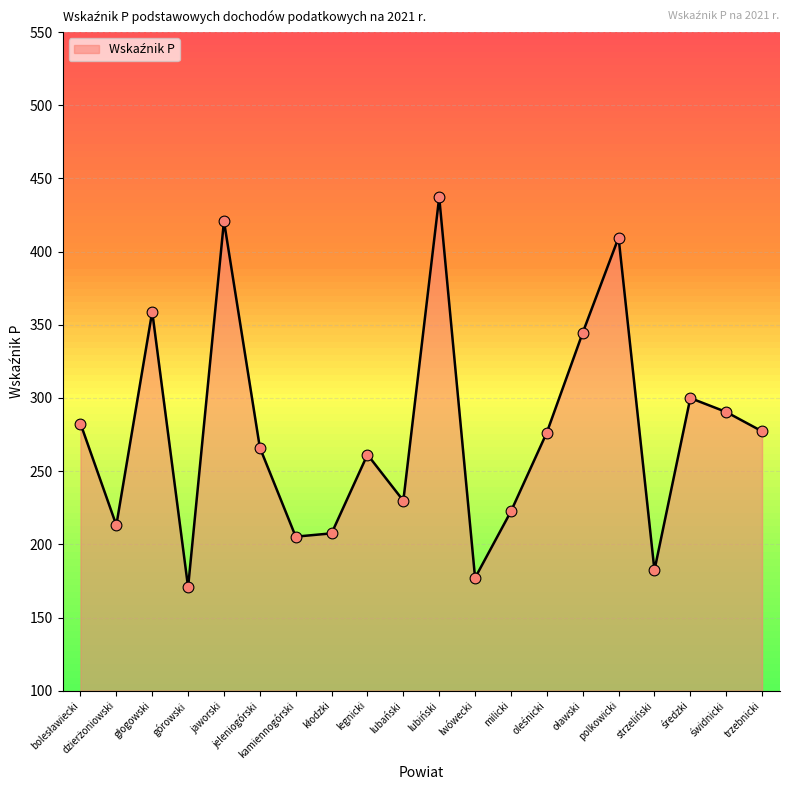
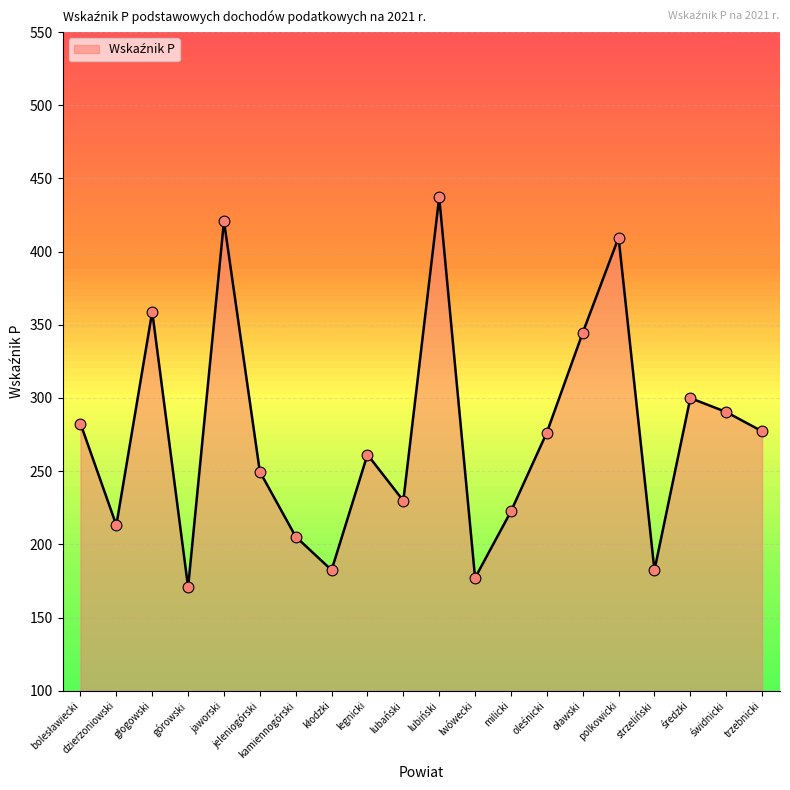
  {
    "bolesławiecki": 283,
    "dzierżoniowski": 213,
    "głogowski": 359,
    "górowski": 171,
    "jaworski": 421,
-   "jeleniogórski": 266,
+   "jeleniogórski": 250,
    "kamiennogórski": 205,
-   "kłodzki": 208,
+   "kłodzki": 182,
    "legnicki": 261,
    "lubański": 230,
    "lubiński": 437,
    "lwówecki": 177,
    "milicki": 223,
    "oleśnicki": 276,
    "oławski": 345,
    "polkowicki": 410,
    "strzeliński": 182,
    "średzki": 300,
    "świdnicki": 290,
    "trzebnicki": 277
  }
